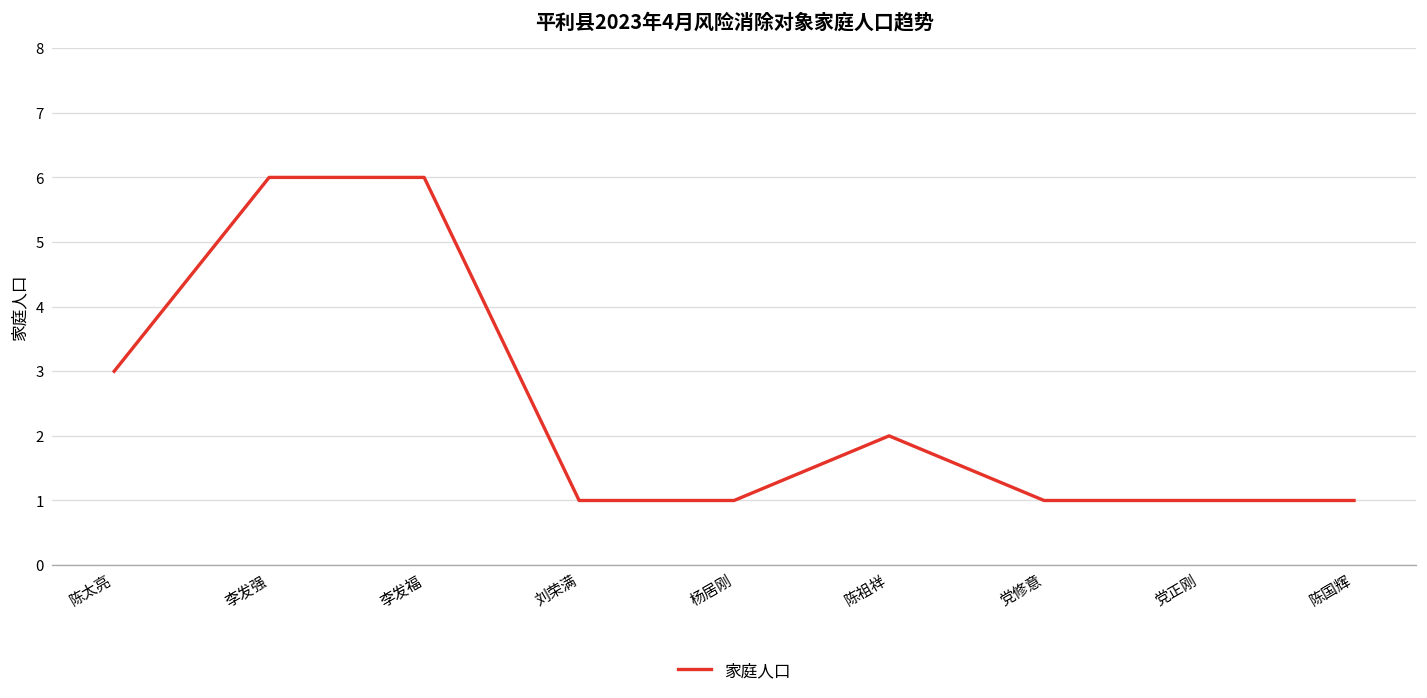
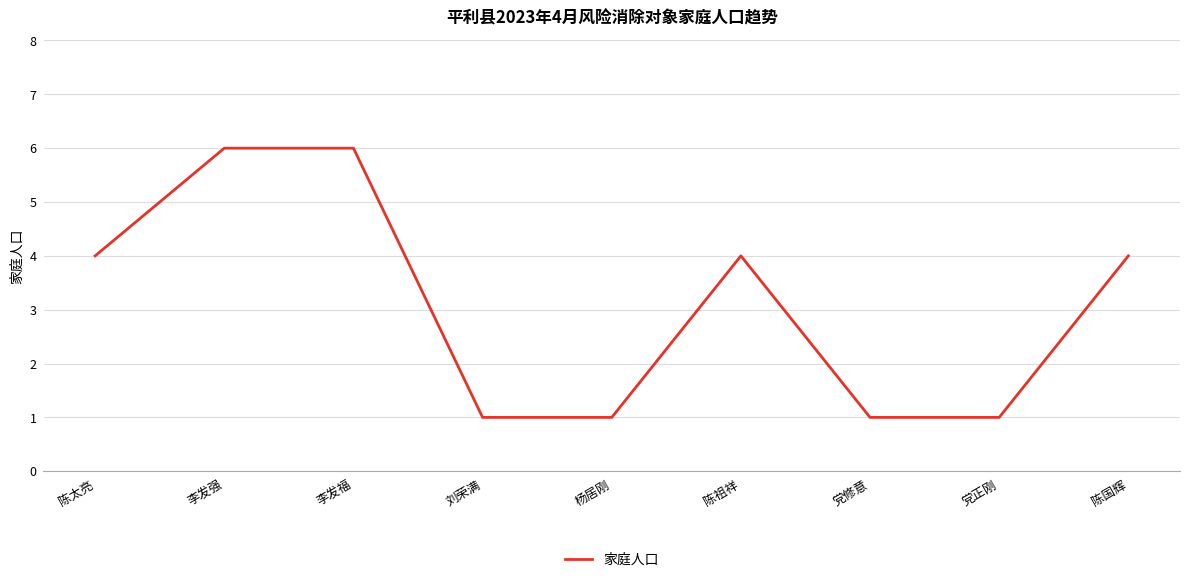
  {
-   "陈太亮": 3,
+   "陈太亮": 4,
    "李发强": 6,
    "李发福": 6,
    "刘荣满": 1,
    "杨居刚": 1,
-   "陈祖祥": 2,
+   "陈祖祥": 4,
    "党修意": 1,
    "党正刚": 1,
-   "陈国辉": 1
+   "陈国辉": 4
  }
